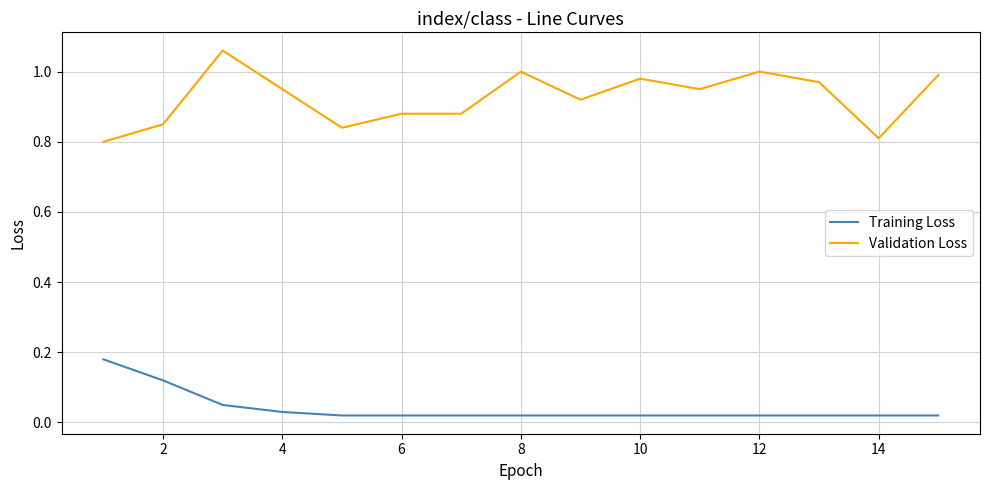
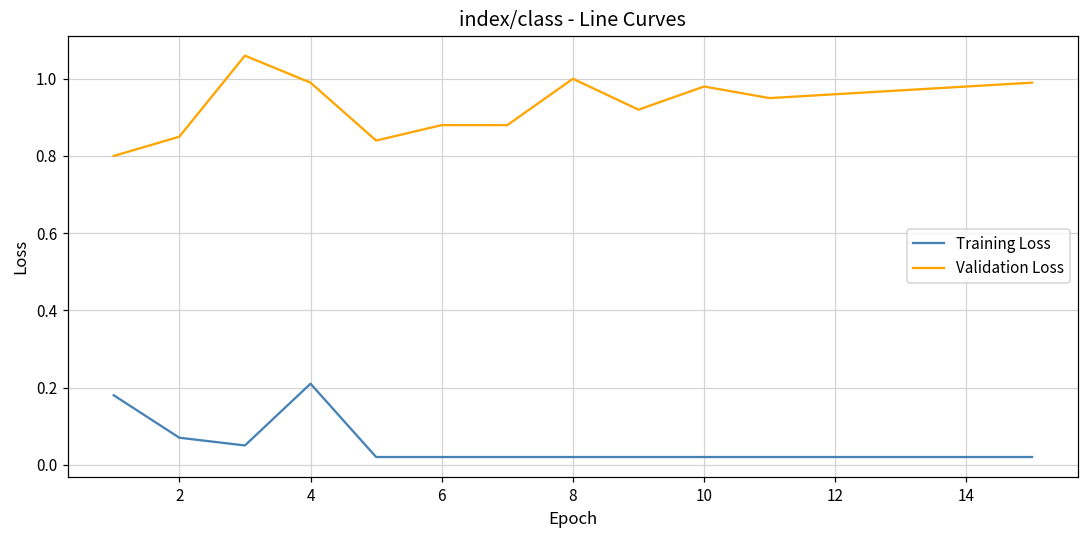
  {
    "Training Loss": {
-     "2": 0.12,
-     "4": 0.03,
+     "2": 0.07,
+     "4": 0.21,
      "6": 0.02,
      "8": 0.02,
      "10": 0.02,
      "12": 0.02,
      "14": 0.02
    },
    "Validation Loss": {
      "2": 0.85,
-     "4": 0.95,
+     "4": 0.99,
      "6": 0.88,
      "8": 1.00,
      "10": 0.98,
-     "12": 1.00,
-     "14": 0.81
+     "12": 0.96,
+     "14": 0.98
    }
  }
